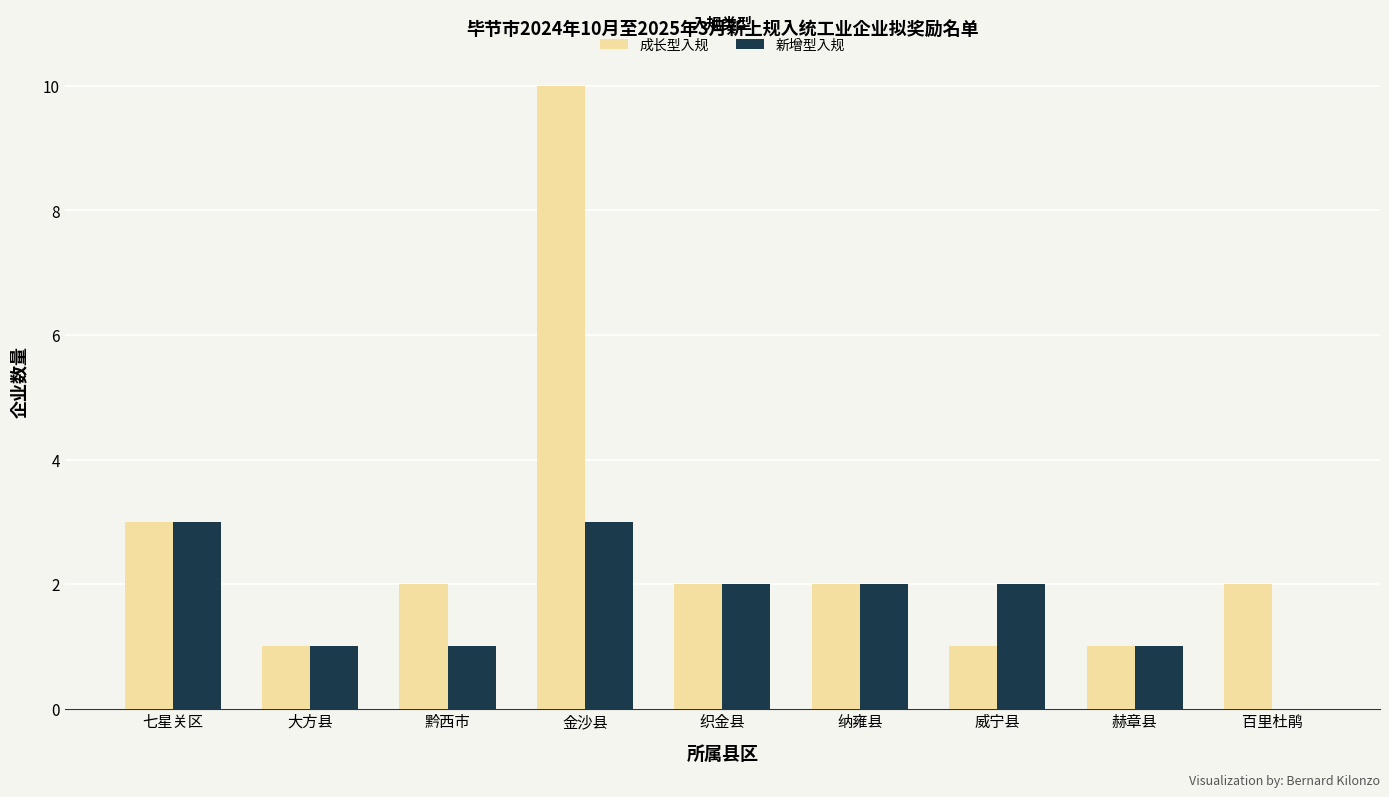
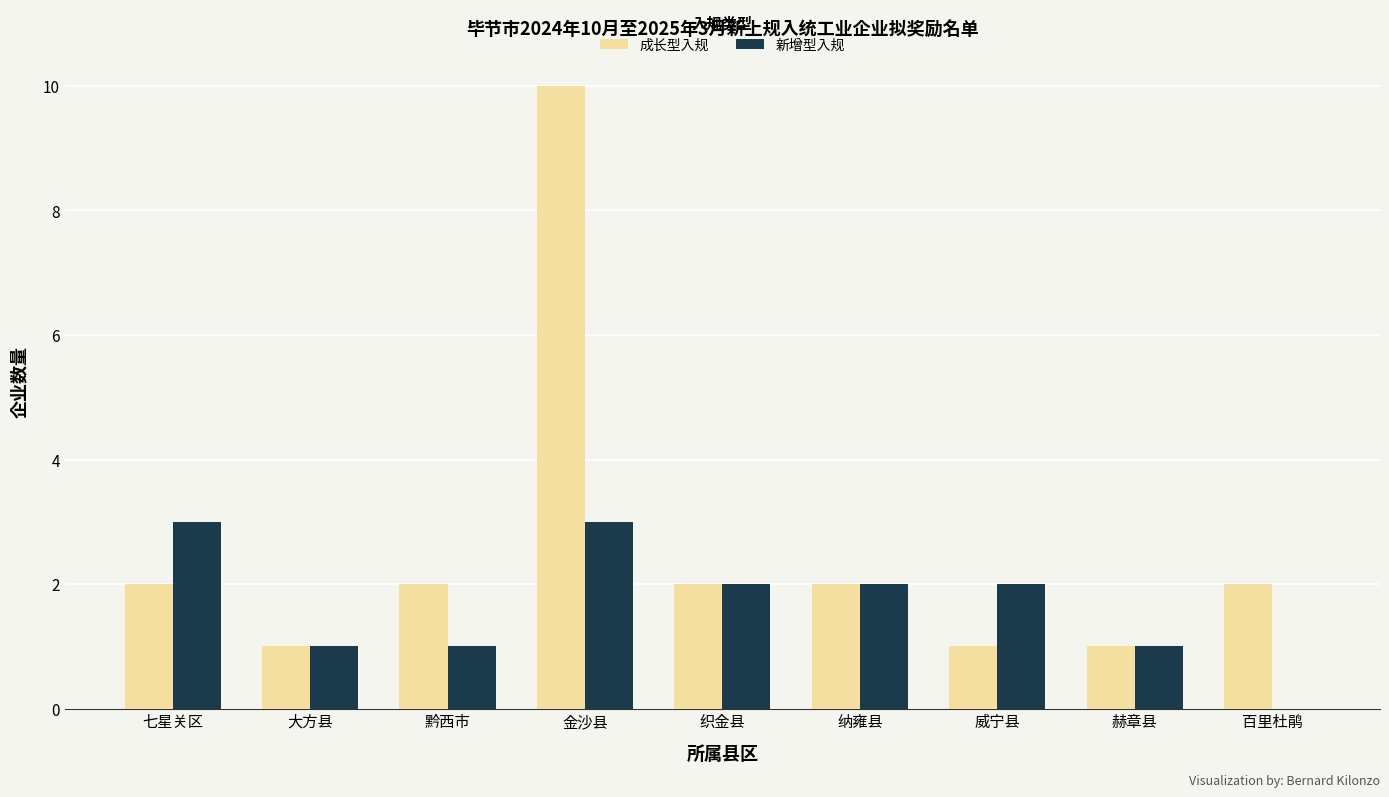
  {
    "成长型入规": {
-     "七星关区": 3,
+     "七星关区": 2,
      "大方县": 1,
      "黔西市": 2,
      "金沙县": 10,
      "织金县": 2,
      "纳雍县": 2,
      "威宁县": 1,
      "赫章县": 1,
      "百里杜鹃": 2
    },
    "新增型入规": {
      "七星关区": 3,
      "大方县": 1,
      "黔西市": 1,
      "金沙县": 3,
      "织金县": 2,
      "纳雍县": 2,
      "威宁县": 2,
      "赫章县": 1,
      "百里杜鹃": 0
    }
  }
